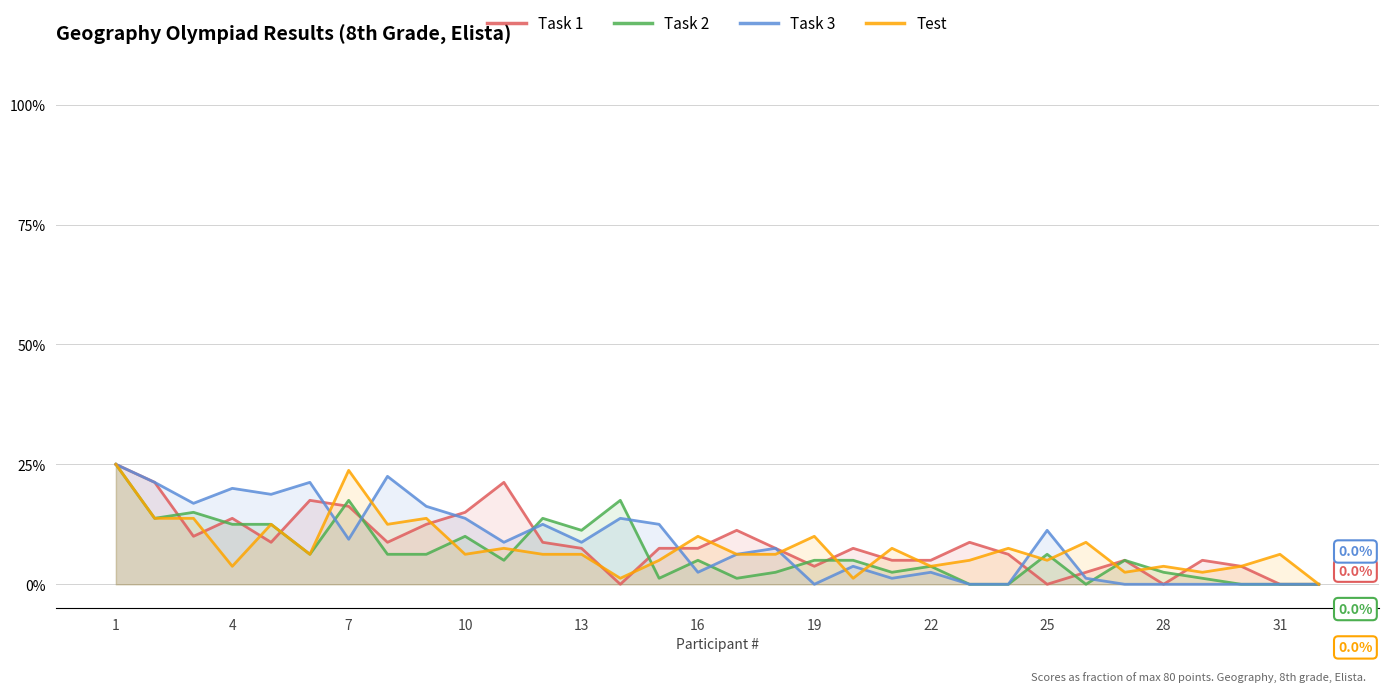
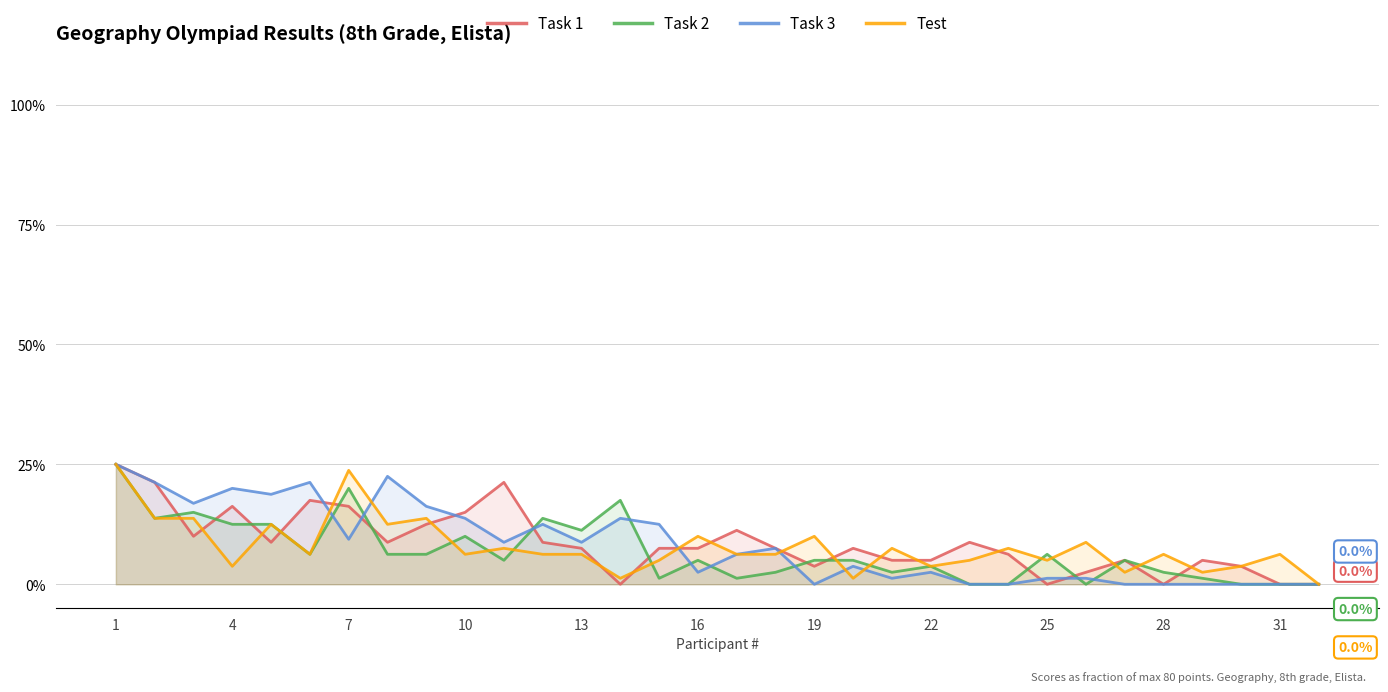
  {
    "Task 1": {
-     "4": "14%",
+     "4": "16%",
      "7": "16%",
      "10": "15%",
      "13": "8%",
      "16": "8%",
      "19": "4%",
      "22": "5%",
      "25": "0%"
    },
    "Task 2": {
      "4": "13%",
-     "7": "18%",
+     "7": "20%",
      "10": "10%",
      "13": "11%",
      "16": "5%",
      "19": "5%",
      "25": "6%",
      "28": "3%"
    },
    "Task 3": {
      "4": "20%",
      "7": "9%",
      "10": "14%",
      "13": "9%",
      "16": "3%",
      "19": "0%",
      "22": "3%",
-     "25": "11%"
+     "25": "1%"
    },
    "Test": {
      "4": "4%",
      "7": "24%",
      "10": "6%",
      "13": "6%",
      "16": "10%",
      "19": "10%",
      "25": "5%",
-     "28": "4%",
+     "28": "6%",
      "31": "6%"
    }
  }
